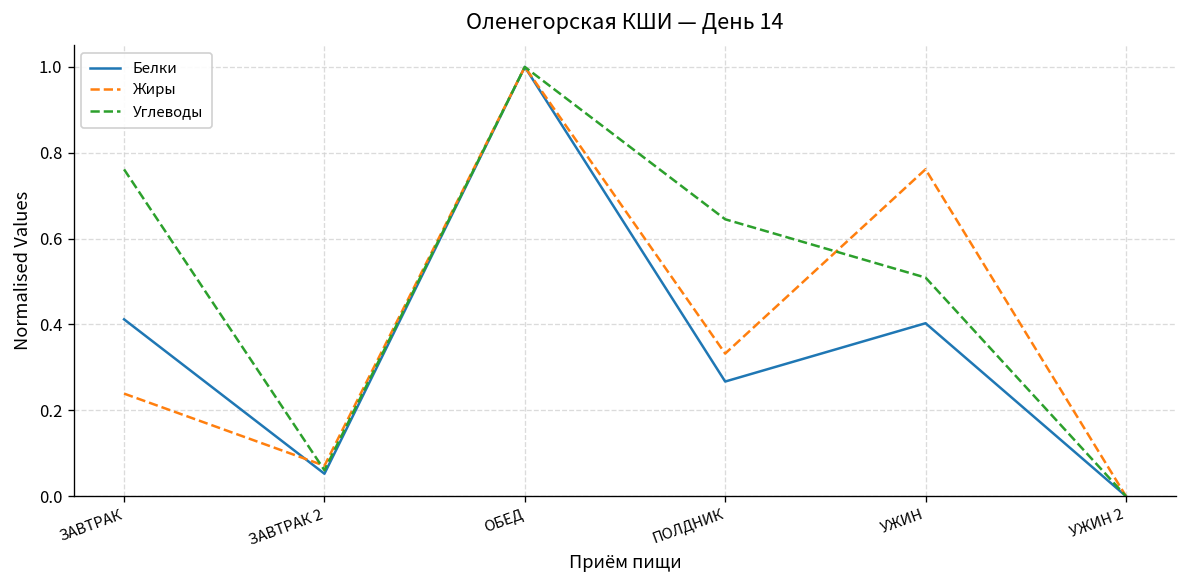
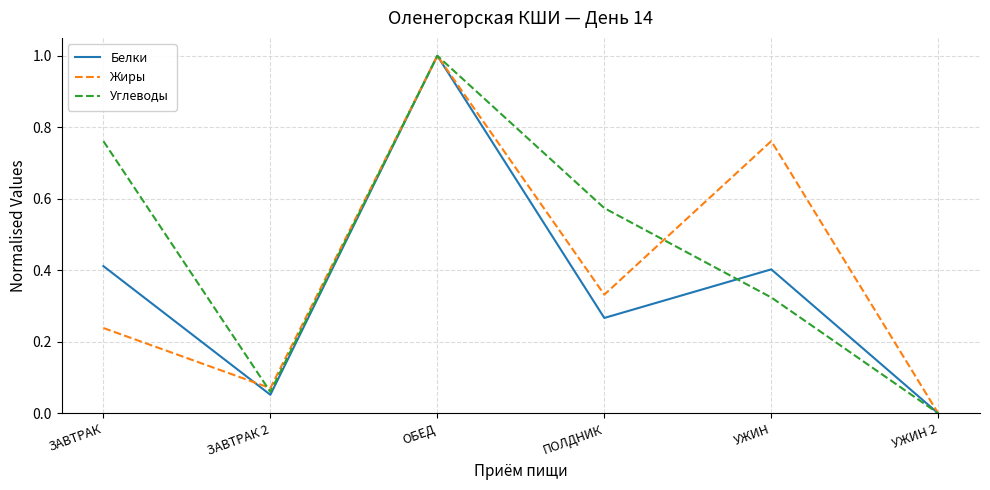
  {
    "Белки": {
      "ЗАВТРАК": 0.41,
      "ЗАВТРАК 2": 0.05,
      "ПОЛДНИК": 0.27,
      "УЖИН": 0.40
    },
    "Жиры": {
      "ЗАВТРАК": 0.24,
      "ЗАВТРАК 2": 0.07,
      "ПОЛДНИК": 0.33,
      "УЖИН": 0.76
    },
    "Углеводы": {
      "ЗАВТРАК": 0.76,
      "ЗАВТРАК 2": 0.06,
-     "ПОЛДНИК": 0.65,
-     "УЖИН": 0.51
+     "ПОЛДНИК": 0.57,
+     "УЖИН": 0.32
    }
  }
